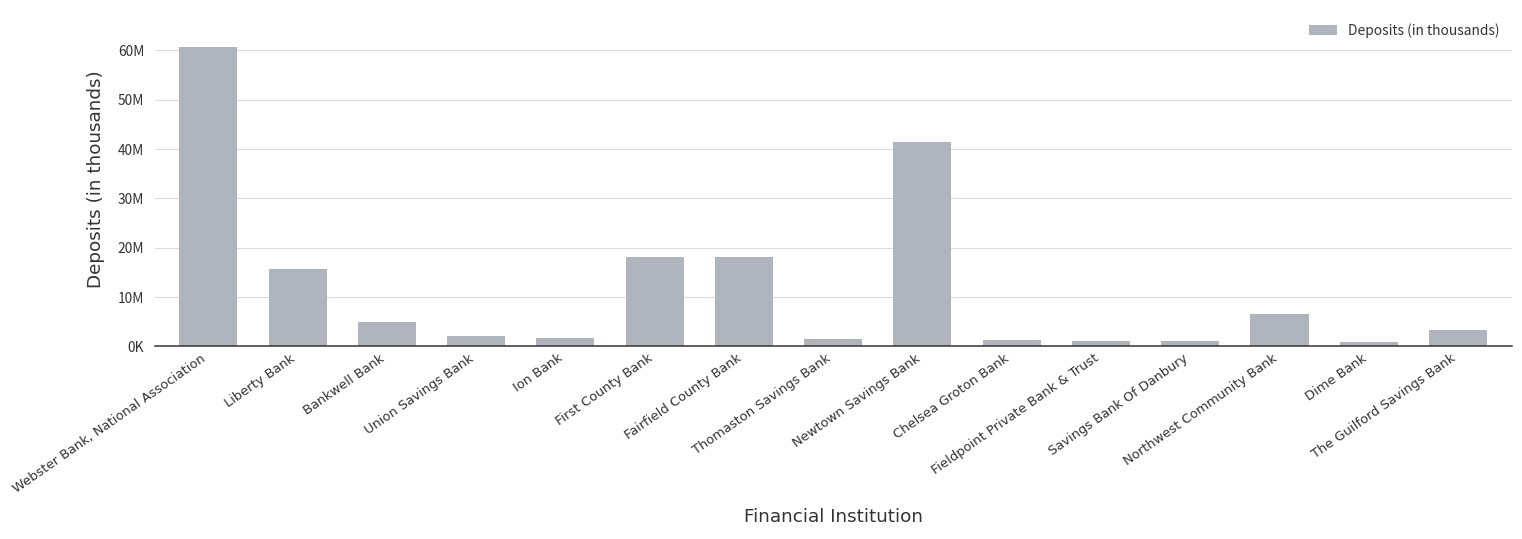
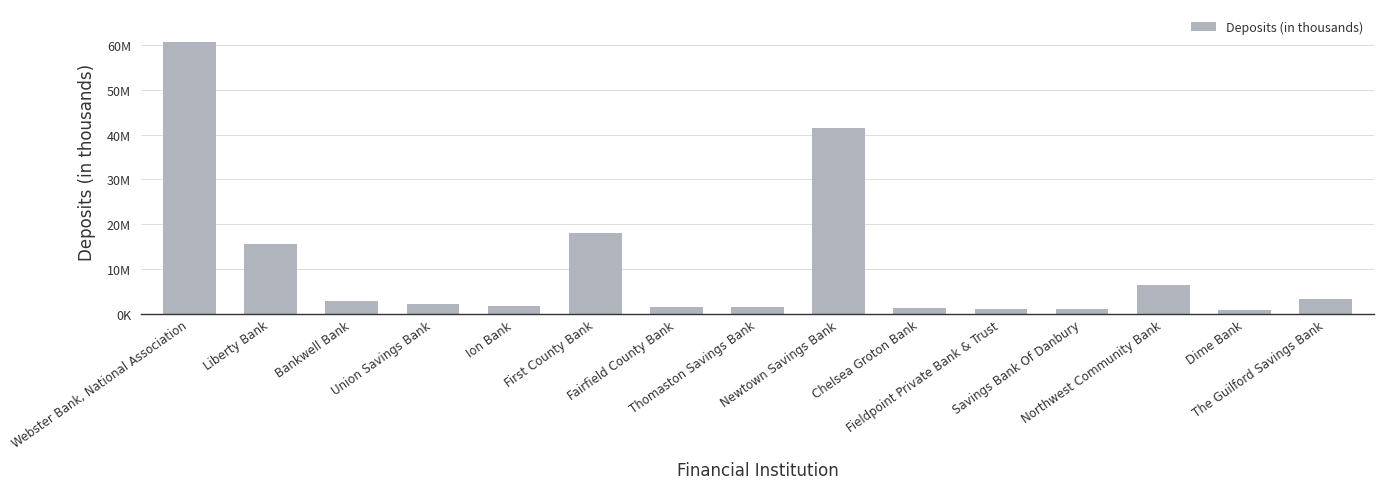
  {
    "Webster Bank, National Association": 61000000,
    "Liberty Bank": 16000000,
-   "Bankwell Bank": 5000000,
+   "Bankwell Bank": 3000000,
    "Union Savings Bank": 2000000,
    "Ion Bank": 2000000,
    "First County Bank": 18000000,
-   "Fairfield County Bank": 18000000,
+   "Fairfield County Bank": 2000000,
    "Thomaston Savings Bank": 2000000,
    "Newtown Savings Bank": 41000000,
    "Chelsea Groton Bank": 1000000,
    "Fieldpoint Private Bank & Trust": 1000000,
    "Savings Bank Of Danbury": 1000000,
    "Northwest Community Bank": 7000000,
    "Dime Bank": 1000000,
    "The Guilford Savings Bank": 3000000
  }
